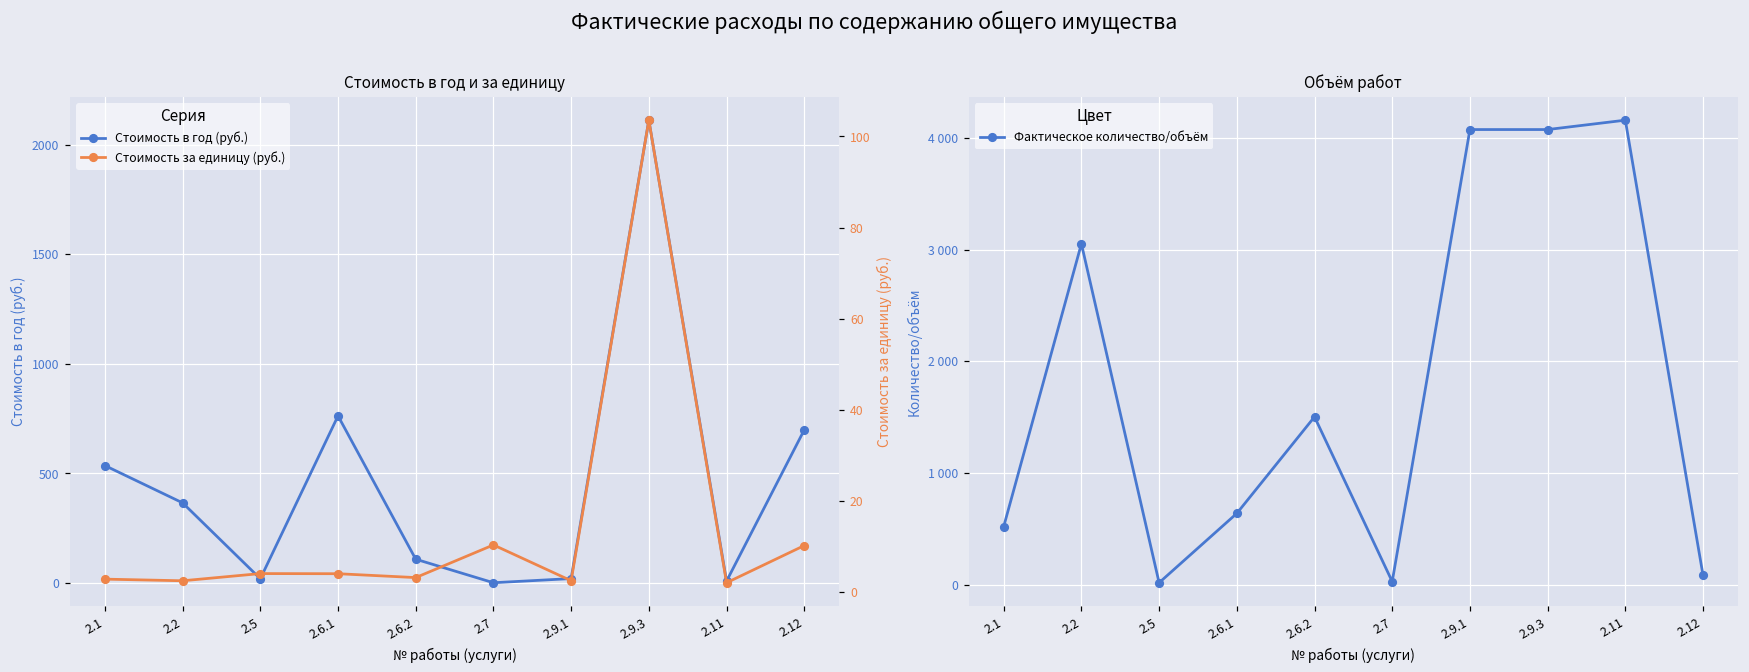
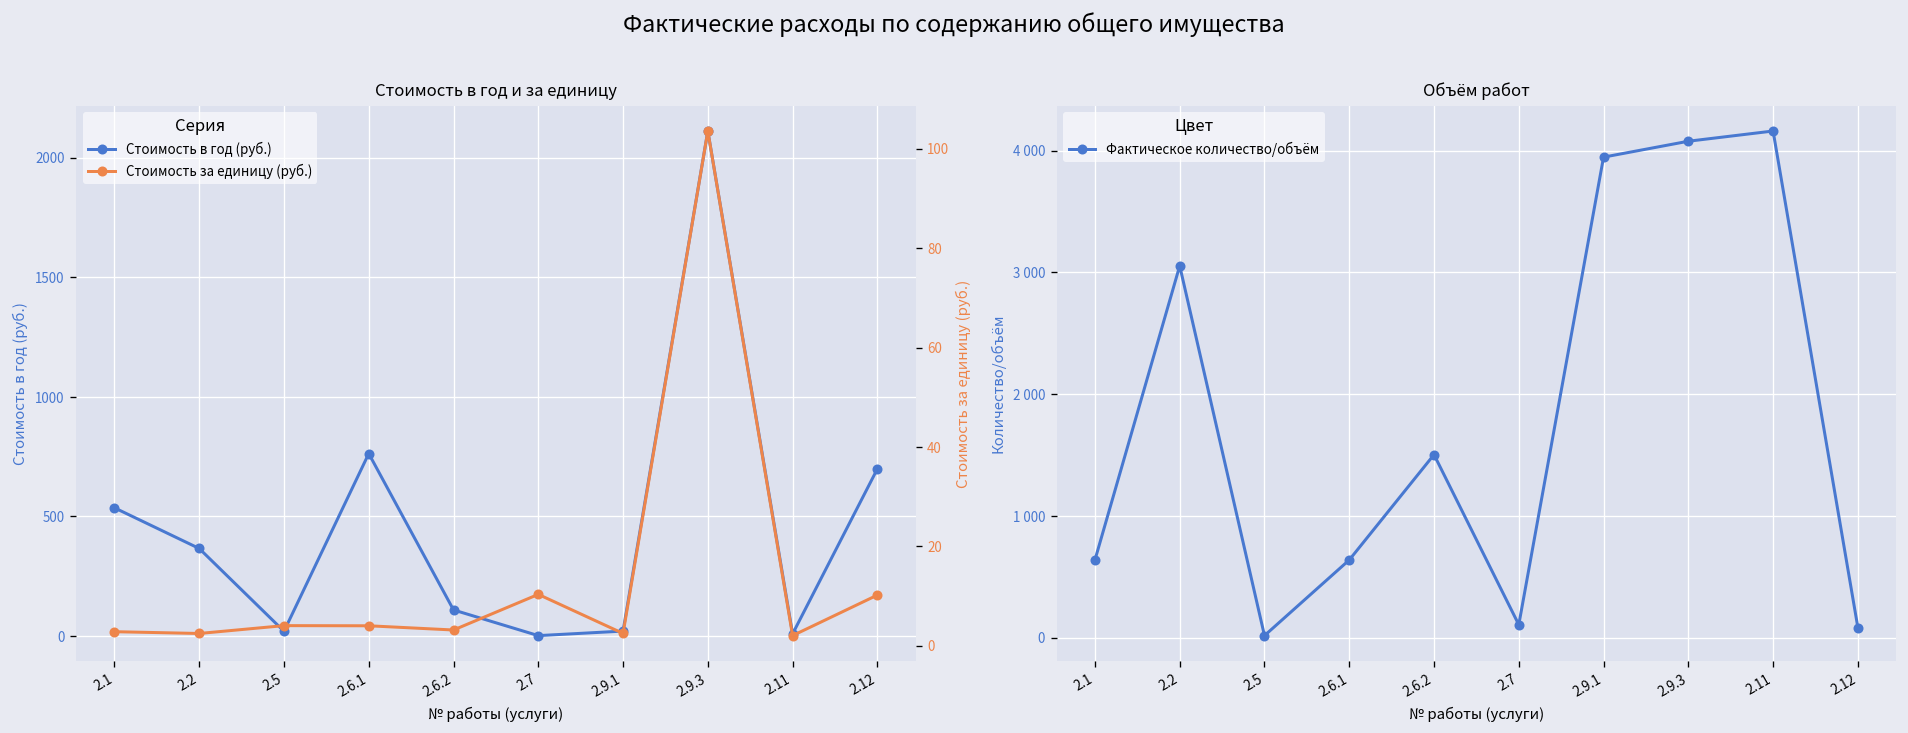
  {
    "Объём работ": {
-     "2.1": 520,
+     "2.1": 640,
      "2.2": 3050,
      "2.5": 20,
      "2.6.1": 640,
      "2.6.2": 1500,
-     "2.7": 30,
-     "2.9.1": 4080,
+     "2.7": 110,
+     "2.9.1": 3950,
      "2.9.3": 4080,
      "2.11": 4160,
      "2.12": 80
    }
  }
